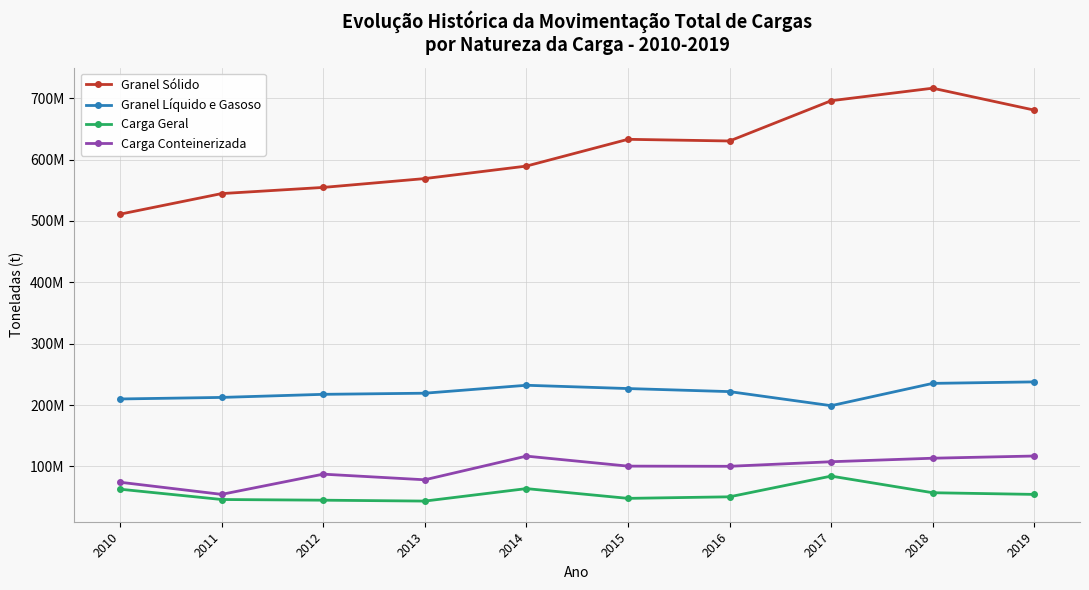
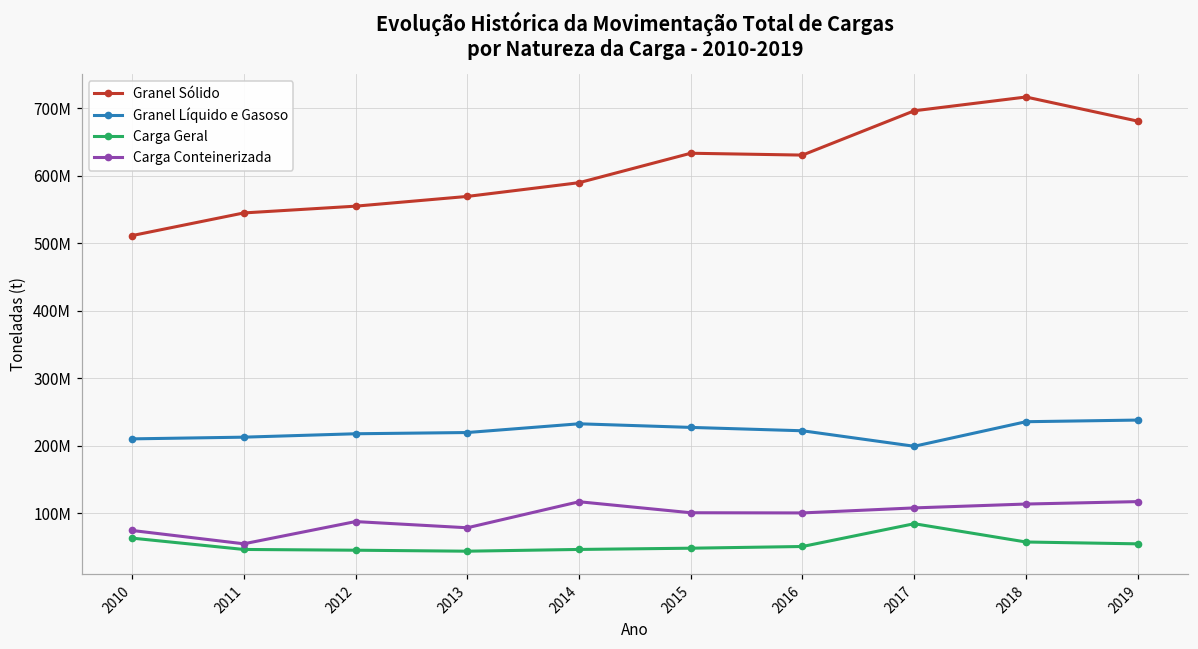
  {
    "Granel Sólido": {
      "2010": 510000000,
      "2011": 540000000,
      "2012": 550000000,
      "2013": 570000000,
      "2014": 590000000,
      "2015": 630000000,
      "2016": 630000000,
      "2017": 700000000,
      "2018": 720000000,
      "2019": 680000000
    },
    "Granel Líquido e Gasoso": {
      "2010": 210000000,
      "2011": 210000000,
      "2012": 220000000,
      "2013": 220000000,
      "2014": 230000000,
      "2015": 230000000,
      "2016": 220000000,
      "2017": 200000000,
      "2018": 240000000,
      "2019": 240000000
    },
    "Carga Geral": {
      "2010": 60000000,
      "2011": 50000000,
      "2012": 40000000,
      "2013": 40000000,
-     "2014": 60000000,
+     "2014": 50000000,
      "2015": 50000000,
      "2016": 50000000,
      "2017": 80000000,
      "2018": 60000000,
      "2019": 50000000
    },
    "Carga Conteinerizada": {
      "2010": 70000000,
      "2011": 50000000,
      "2012": 90000000,
      "2013": 80000000,
      "2014": 120000000,
      "2015": 100000000,
      "2016": 100000000,
      "2017": 110000000,
      "2018": 110000000,
      "2019": 120000000
    }
  }
